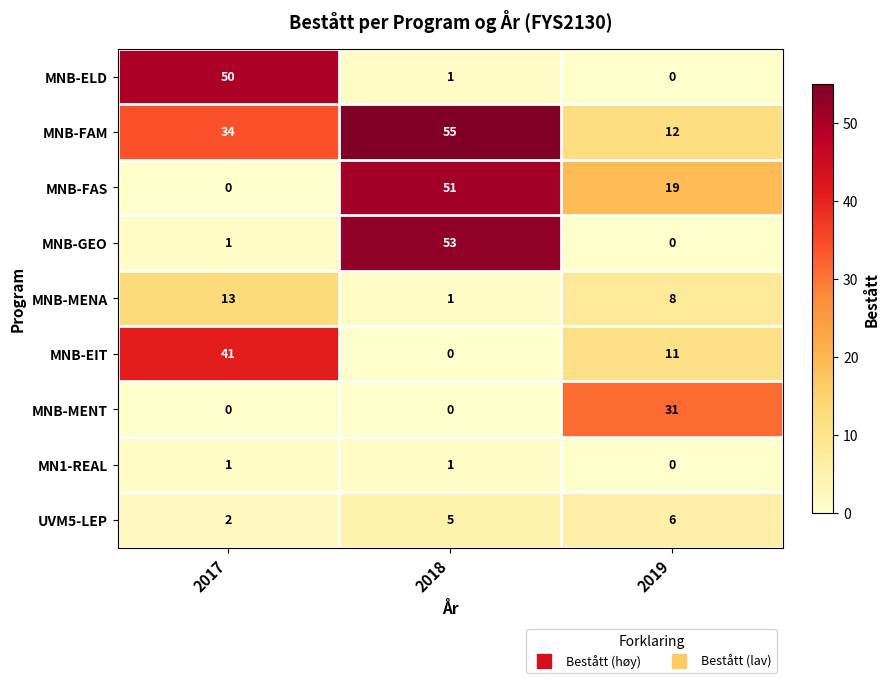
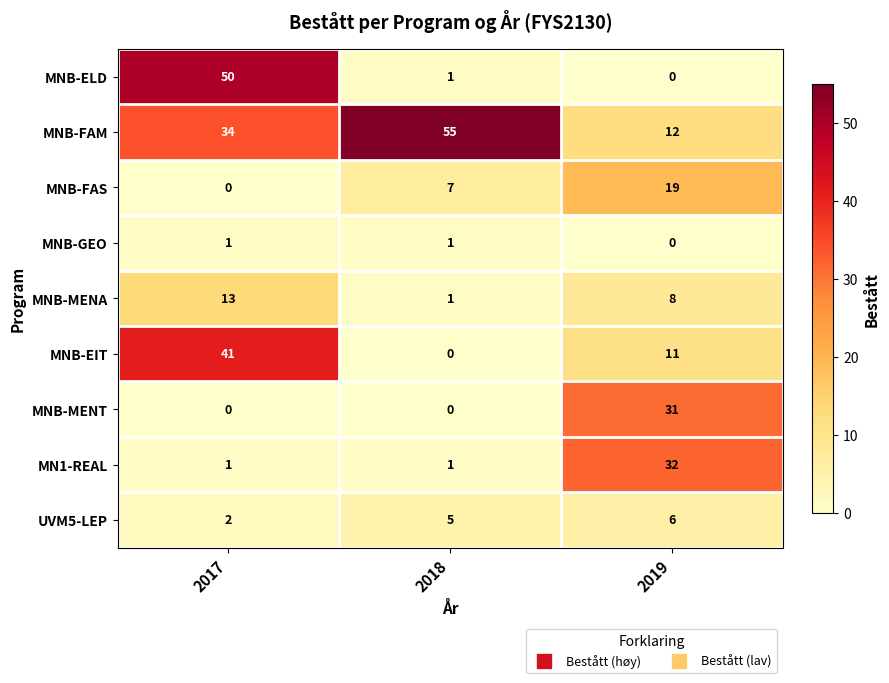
  {
    "MNB-ELD": {
      "2017": 50,
      "2018": 1,
      "2019": 0
    },
    "MNB-FAM": {
      "2017": 34,
      "2018": 55,
      "2019": 12
    },
    "MNB-FAS": {
      "2017": 0,
-     "2018": 51,
+     "2018": 7,
      "2019": 19
    },
    "MNB-GEO": {
      "2017": 1,
-     "2018": 53,
+     "2018": 1,
      "2019": 0
    },
    "MNB-MENA": {
      "2017": 13,
      "2018": 1,
      "2019": 8
    },
    "MNB-EIT": {
      "2017": 41,
      "2018": 0,
      "2019": 11
    },
    "MNB-MENT": {
      "2017": 0,
      "2018": 0,
      "2019": 31
    },
    "MN1-REAL": {
      "2017": 1,
      "2018": 1,
-     "2019": 0
+     "2019": 32
    },
    "UVM5-LEP": {
      "2017": 2,
      "2018": 5,
      "2019": 6
    }
  }
